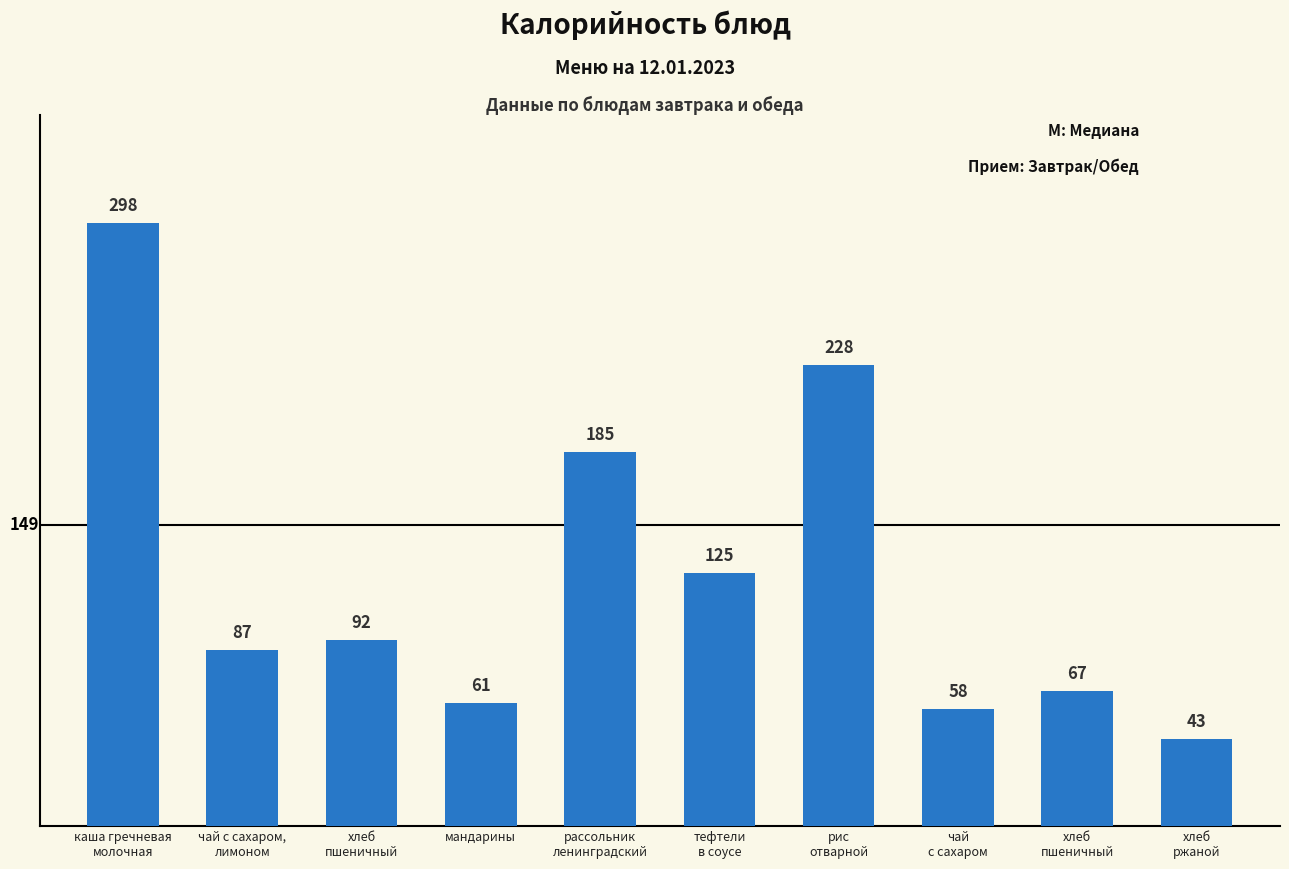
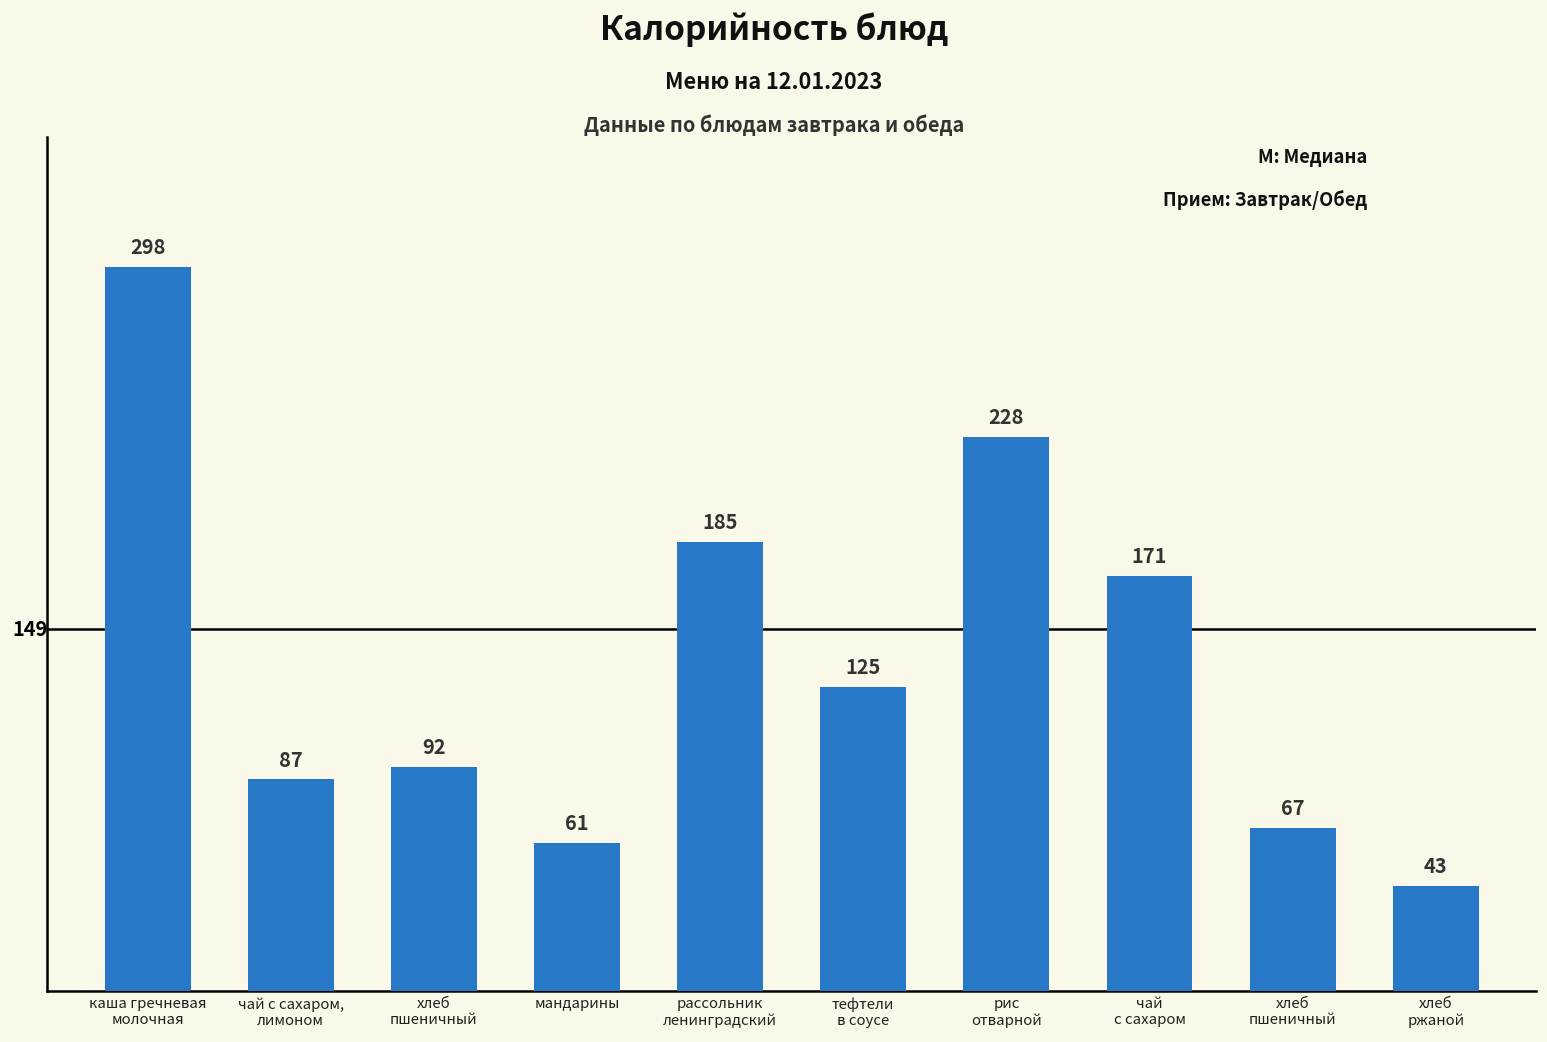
  {
    "каша гречневая молочная": 298,
    "чай с сахаром, лимоном": 87,
    "мандарины": 61,
    "рассольник ленинградский": 185,
    "тефтели в соусе": 125,
    "рис отварной": 228,
-   "чай с сахаром": 58,
+   "чай с сахаром": 171,
    "хлеб ржаной": 43
  }
